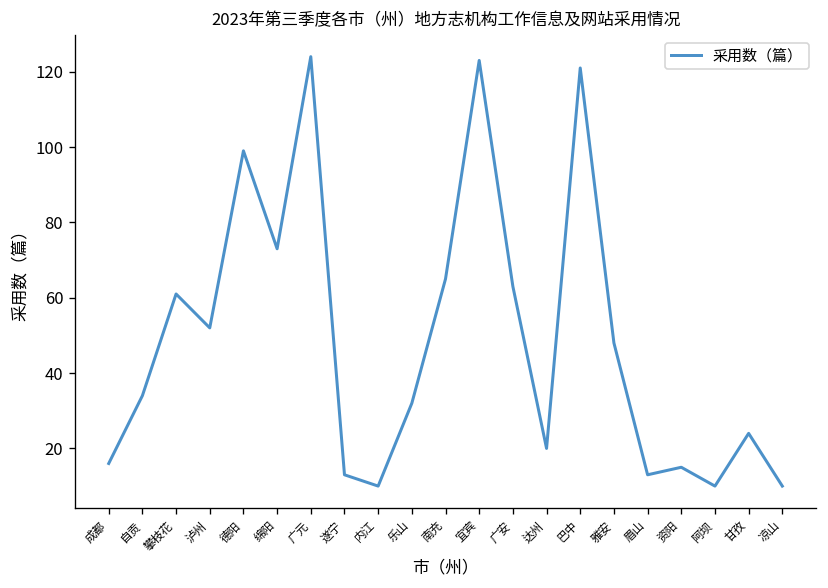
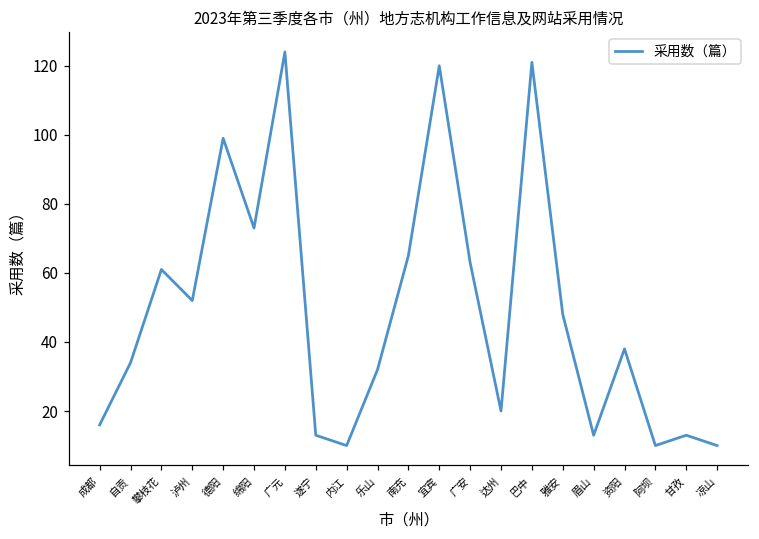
  {
    "成都": 16,
    "自贡": 34,
    "攀枝花": 61,
    "泸州": 52,
    "德阳": 99,
    "绵阳": 73,
    "广元": 124,
    "遂宁": 13,
    "内江": 10,
    "乐山": 32,
    "南充": 65,
-   "宜宾": 123,
+   "宜宾": 120,
    "广安": 63,
    "达州": 20,
    "巴中": 121,
    "雅安": 48,
    "眉山": 13,
-   "资阳": 15,
+   "资阳": 38,
    "阿坝": 10,
-   "甘孜": 24,
+   "甘孜": 13,
    "凉山": 10
  }
